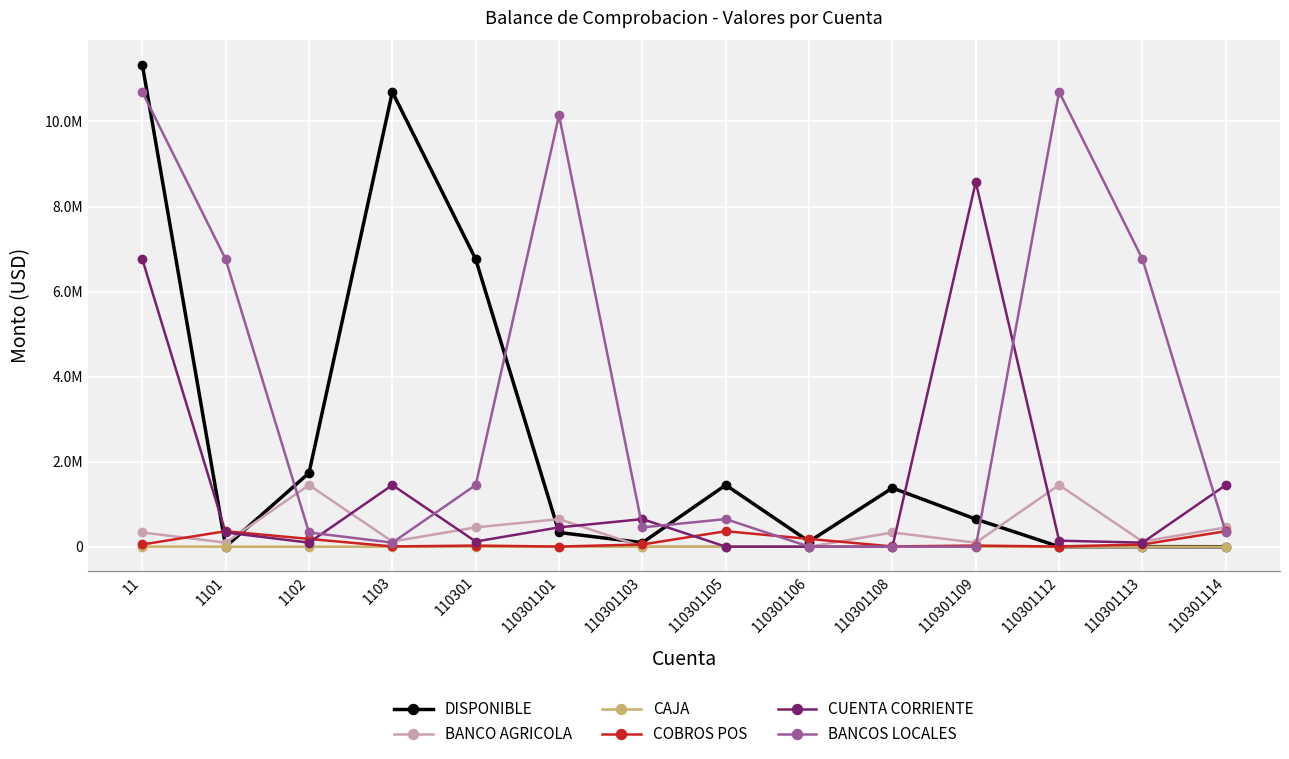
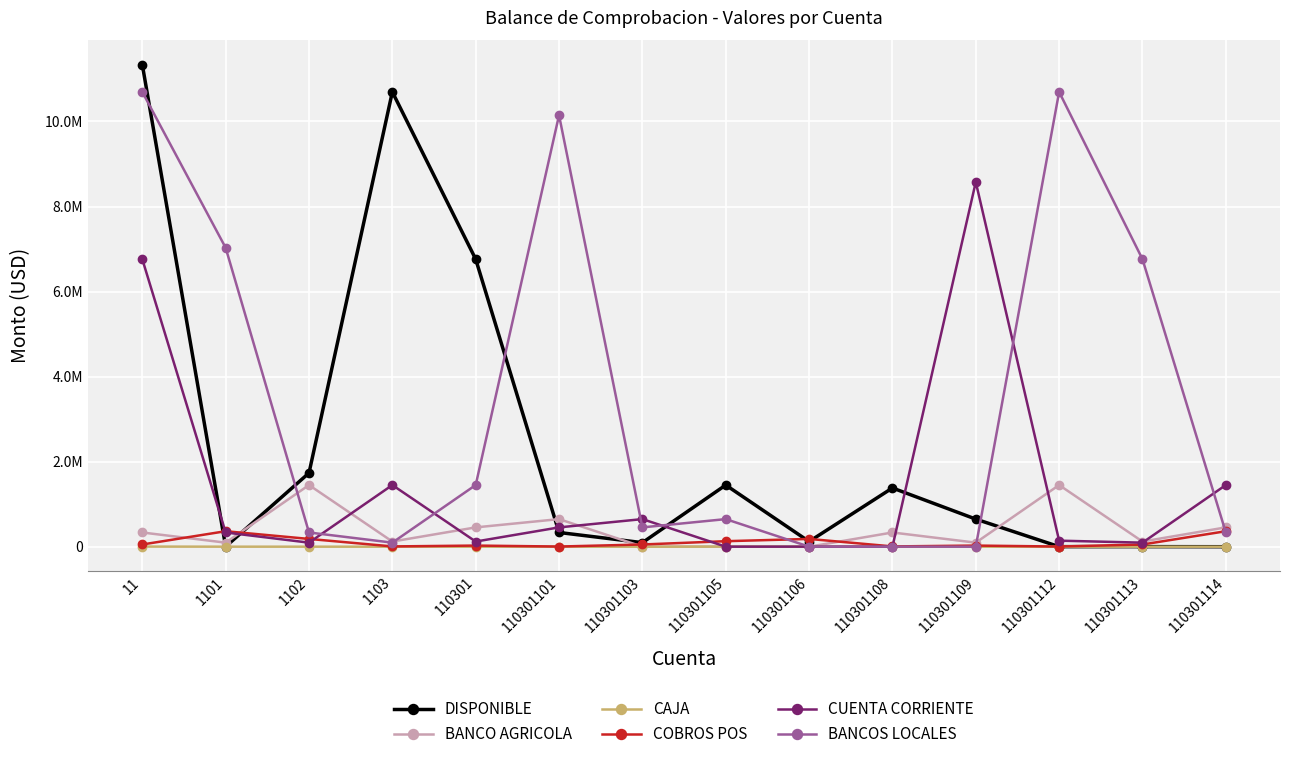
  {
    "DISPONIBLE": {
      "11": 11300000,
      "1102": 1700000,
      "1103": 10700000,
      "110301": 6800000,
      "110301101": 300000,
      "110301105": 1500000,
      "110301106": 100000,
      "110301108": 1400000,
      "110301109": 600000
    },
    "BANCO AGRICOLA": {
      "11": 300000,
      "1101": 100000,
      "1102": 1500000,
      "110301": 500000,
      "110301101": 600000,
      "110301108": 300000,
      "110301109": 100000,
      "110301112": 1500000,
      "110301114": 500000
    },
    "CAJA": {
      "1102": 0
    },
    "COBROS POS": {
      "1102": 200000,
-     "110301105": 400000,
+     "110301105": 100000,
      "110301106": 200000
    },
    "CUENTA CORRIENTE": {
      "11": 6800000,
      "1102": 100000,
      "1103": 1500000,
      "110301": 100000,
      "110301101": 500000,
      "110301103": 600000,
      "110301109": 8600000,
      "110301112": 100000,
      "110301114": 1500000
    },
    "BANCOS LOCALES": {
      "11": 10700000,
-     "1101": 6800000,
+     "1101": 7000000,
      "1102": 300000,
      "110301": 1500000,
      "110301101": 10100000,
      "110301103": 500000,
      "110301105": 600000,
      "110301112": 10700000,
      "110301113": 6800000
    }
  }
